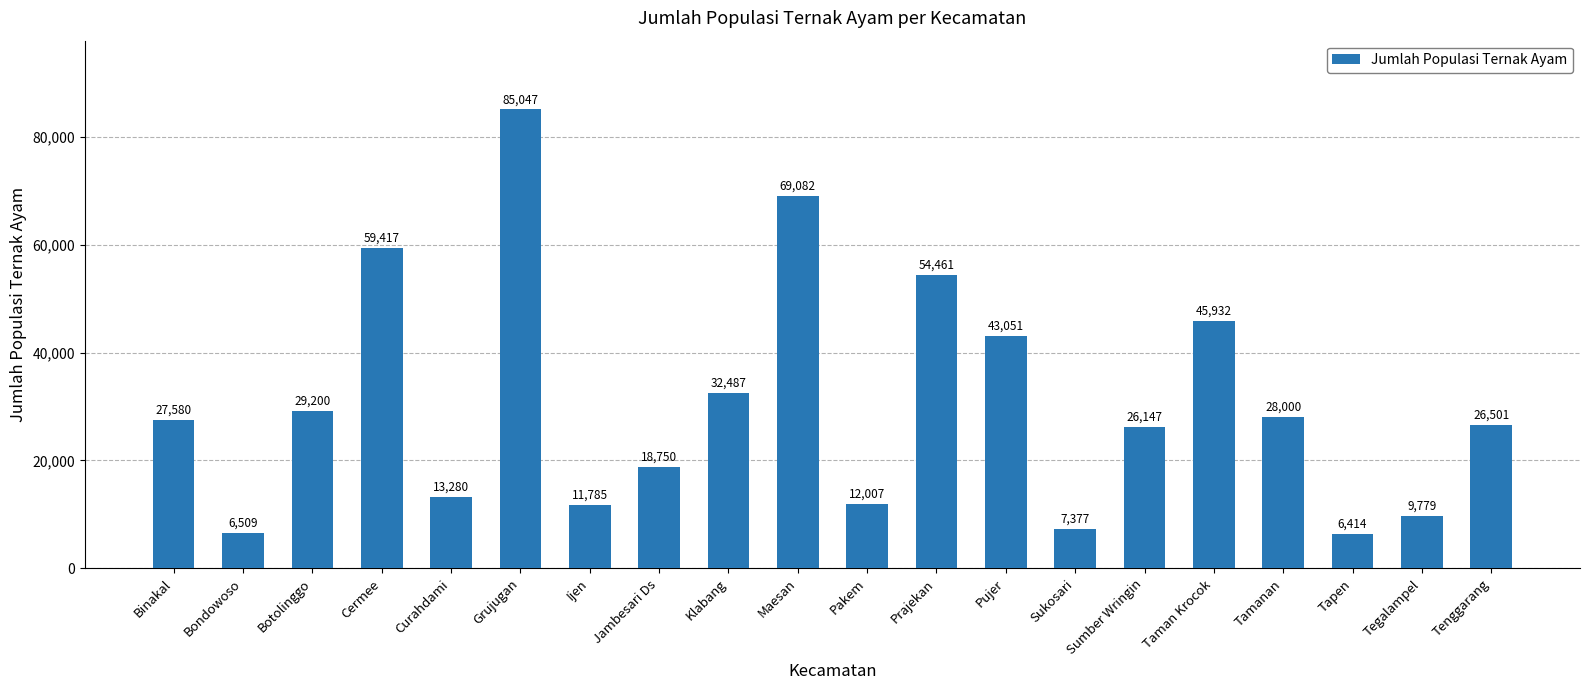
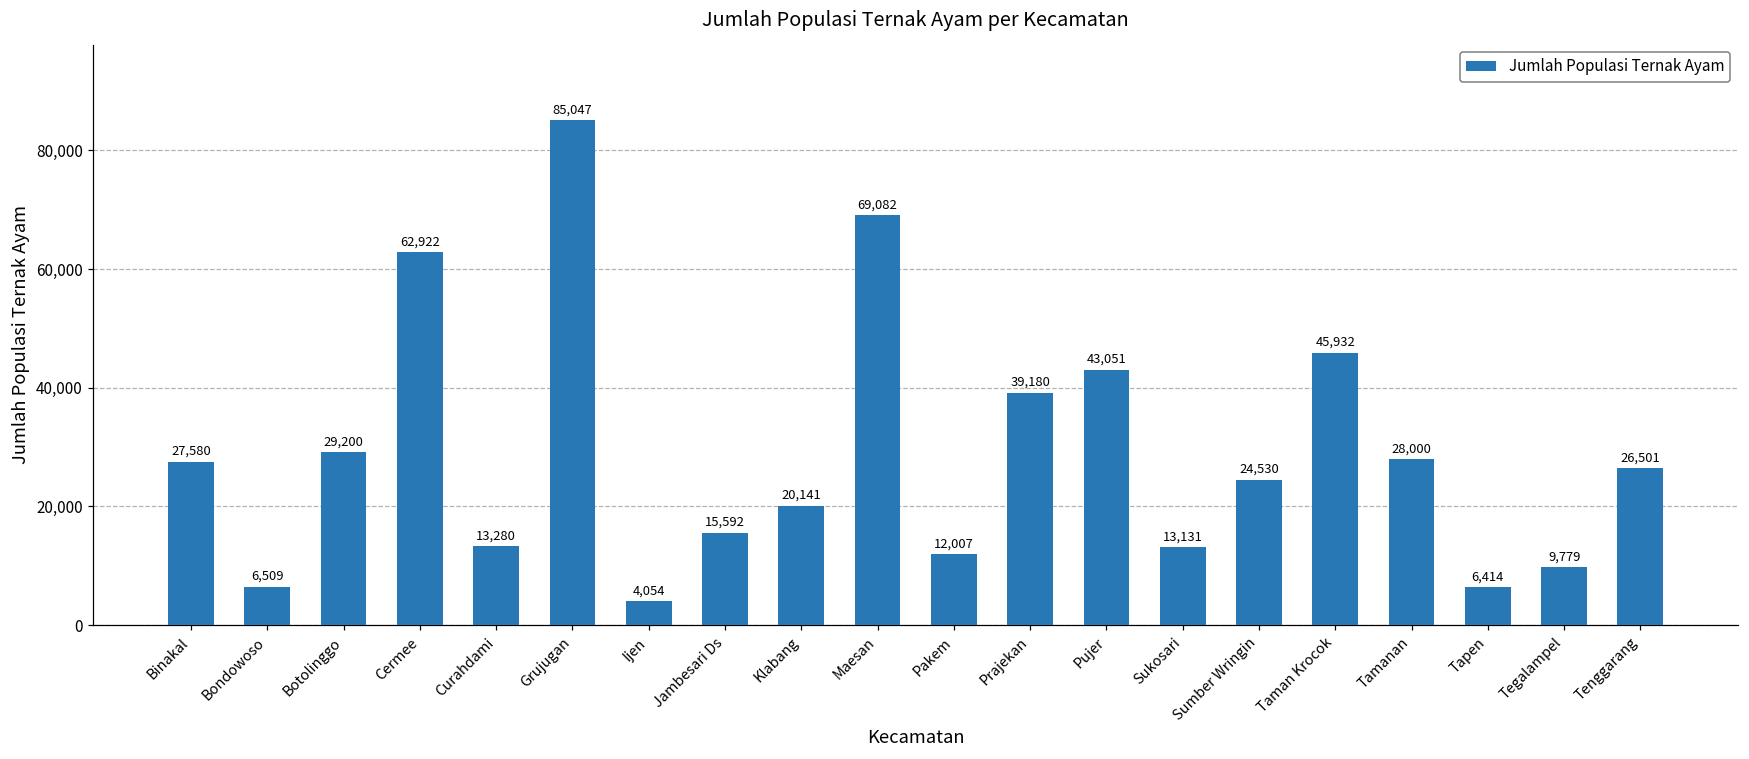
  {
    "Binakal": "27,580",
    "Bondowoso": "6,509",
    "Botolinggo": "29,200",
-   "Cermee": "59,417",
+   "Cermee": "62,922",
    "Curahdami": "13,280",
    "Grujugan": "85,047",
-   "Ijen": "11,785",
-   "Jambesari Ds": "18,750",
-   "Klabang": "32,487",
+   "Ijen": "4,054",
+   "Jambesari Ds": "15,592",
+   "Klabang": "20,141",
    "Maesan": "69,082",
    "Pakem": "12,007",
-   "Prajekan": "54,461",
+   "Prajekan": "39,180",
    "Pujer": "43,051",
-   "Sukosari": "7,377",
-   "Sumber Wringin": "26,147",
+   "Sukosari": "13,131",
+   "Sumber Wringin": "24,530",
    "Taman Krocok": "45,932",
    "Tamanan": "28,000",
    "Tapen": "6,414",
    "Tegalampel": "9,779",
    "Tenggarang": "26,501"
  }
